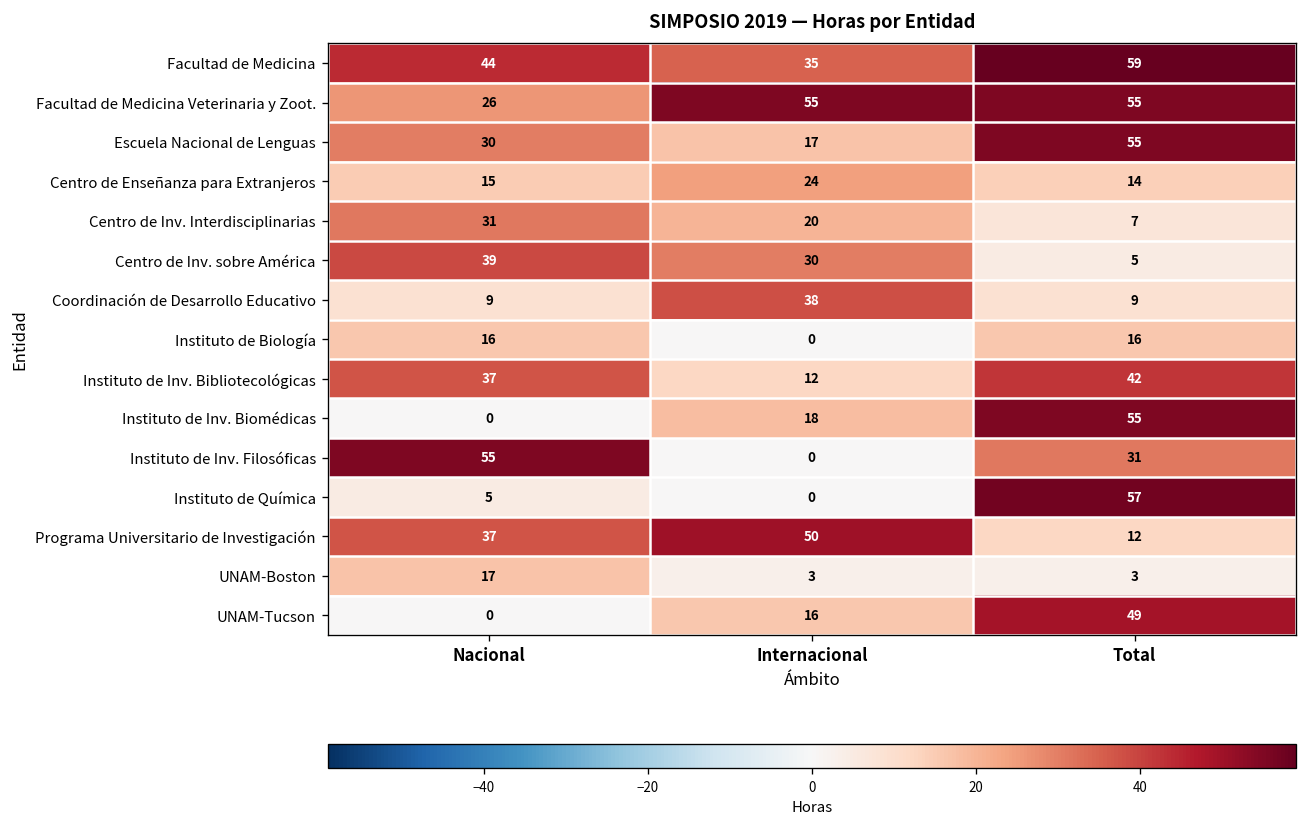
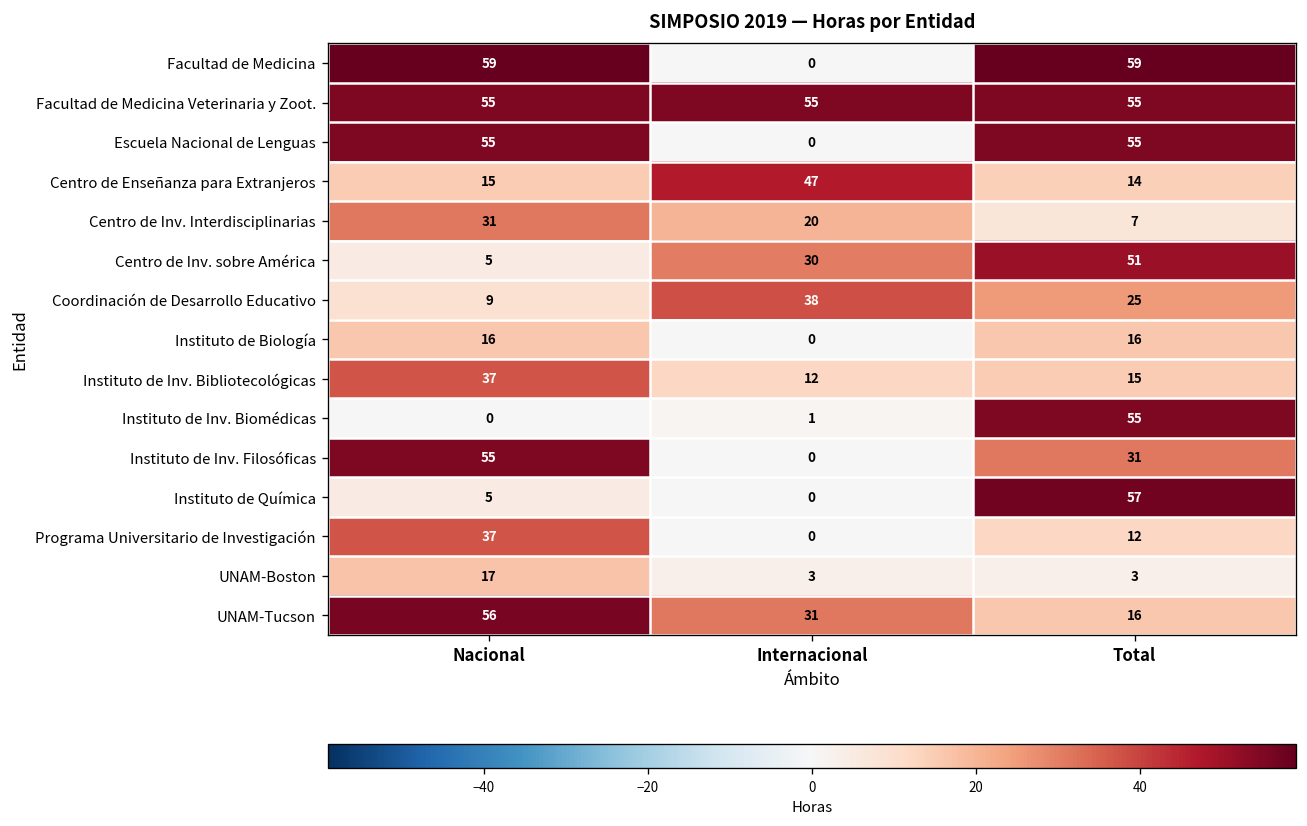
  {
    "Facultad de Medicina": {
-     "Nacional": 44,
-     "Internacional": 35,
+     "Nacional": 59,
+     "Internacional": 0,
      "Total": 59
    },
    "Facultad de Medicina Veterinaria y Zoot.": {
-     "Nacional": 26,
+     "Nacional": 55,
      "Internacional": 55,
      "Total": 55
    },
    "Escuela Nacional de Lenguas": {
-     "Nacional": 30,
-     "Internacional": 17,
+     "Nacional": 55,
+     "Internacional": 0,
      "Total": 55
    },
    "Centro de Enseñanza para Extranjeros": {
      "Nacional": 15,
-     "Internacional": 24,
+     "Internacional": 47,
      "Total": 14
    },
    "Centro de Inv. Interdisciplinarias": {
      "Nacional": 31,
      "Internacional": 20,
      "Total": 7
    },
    "Centro de Inv. sobre América": {
-     "Nacional": 39,
+     "Nacional": 5,
      "Internacional": 30,
-     "Total": 5
+     "Total": 51
    },
    "Coordinación de Desarrollo Educativo": {
      "Nacional": 9,
      "Internacional": 38,
-     "Total": 9
+     "Total": 25
    },
    "Instituto de Biología": {
      "Nacional": 16,
      "Internacional": 0,
      "Total": 16
    },
    "Instituto de Inv. Bibliotecológicas": {
      "Nacional": 37,
      "Internacional": 12,
-     "Total": 42
+     "Total": 15
    },
    "Instituto de Inv. Biomédicas": {
      "Nacional": 0,
-     "Internacional": 18,
+     "Internacional": 1,
      "Total": 55
    },
    "Instituto de Inv. Filosóficas": {
      "Nacional": 55,
      "Internacional": 0,
      "Total": 31
    },
    "Instituto de Química": {
      "Nacional": 5,
      "Internacional": 0,
      "Total": 57
    },
    "Programa Universitario de Investigación": {
      "Nacional": 37,
-     "Internacional": 50,
+     "Internacional": 0,
      "Total": 12
    },
    "UNAM-Boston": {
      "Nacional": 17,
      "Internacional": 3,
      "Total": 3
    },
    "UNAM-Tucson": {
-     "Nacional": 0,
-     "Internacional": 16,
-     "Total": 49
+     "Nacional": 56,
+     "Internacional": 31,
+     "Total": 16
    }
  }
